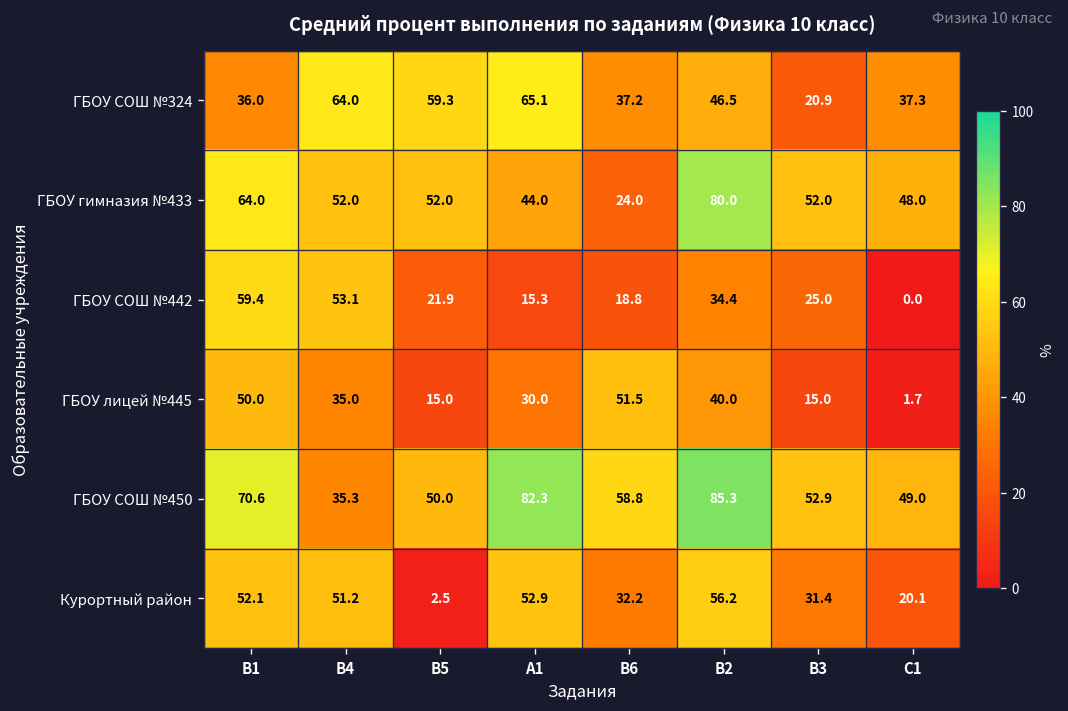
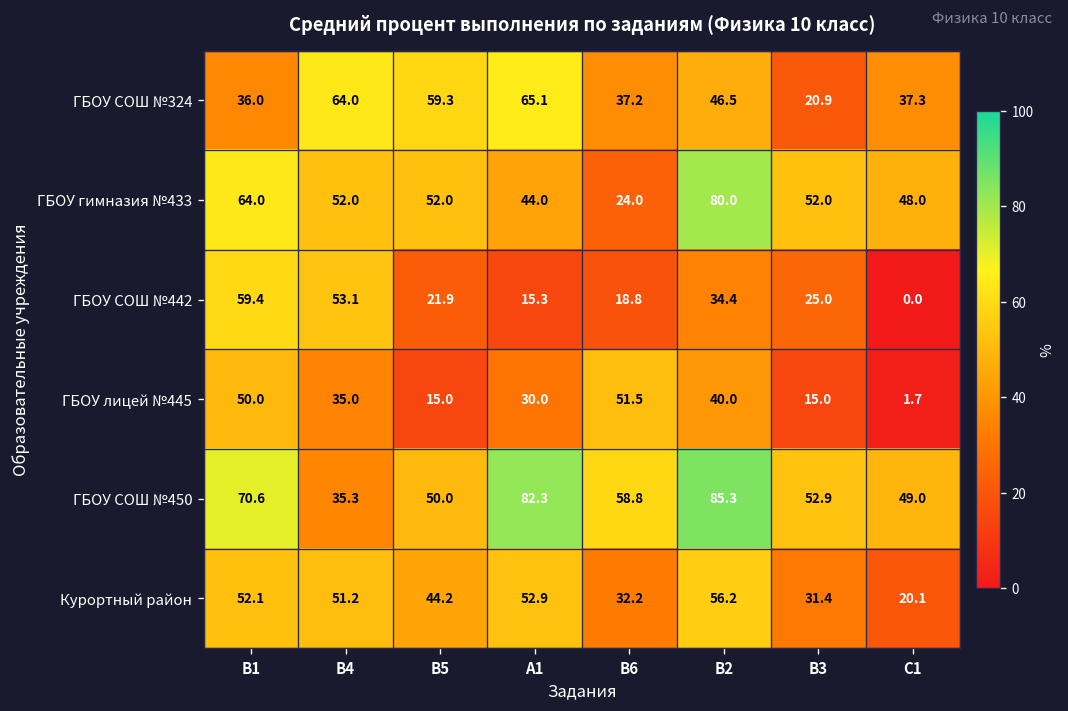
  {
    "ГБОУ СОШ №324": {
      "B1": 36.0,
      "B4": 64.0,
      "B5": 59.3,
      "A1": 65.1,
      "B6": 37.2,
      "B2": 46.5,
      "B3": 20.9,
      "C1": 37.3
    },
    "ГБОУ гимназия №433": {
      "B1": 64.0,
      "B4": 52.0,
      "B5": 52.0,
      "A1": 44.0,
      "B6": 24.0,
      "B2": 80.0,
      "B3": 52.0,
      "C1": 48.0
    },
    "ГБОУ СОШ №442": {
      "B1": 59.4,
      "B4": 53.1,
      "B5": 21.9,
      "A1": 15.3,
      "B6": 18.8,
      "B2": 34.4,
      "B3": 25.0,
      "C1": 0.0
    },
    "ГБОУ лицей №445": {
      "B1": 50.0,
      "B4": 35.0,
      "B5": 15.0,
      "A1": 30.0,
      "B6": 51.5,
      "B2": 40.0,
      "B3": 15.0,
      "C1": 1.7
    },
    "ГБОУ СОШ №450": {
      "B1": 70.6,
      "B4": 35.3,
      "B5": 50.0,
      "A1": 82.3,
      "B6": 58.8,
      "B2": 85.3,
      "B3": 52.9,
      "C1": 49.0
    },
    "Курортный район": {
      "B1": 52.1,
      "B4": 51.2,
-     "B5": 2.5,
+     "B5": 44.2,
      "A1": 52.9,
      "B6": 32.2,
      "B2": 56.2,
      "B3": 31.4,
      "C1": 20.1
    }
  }
